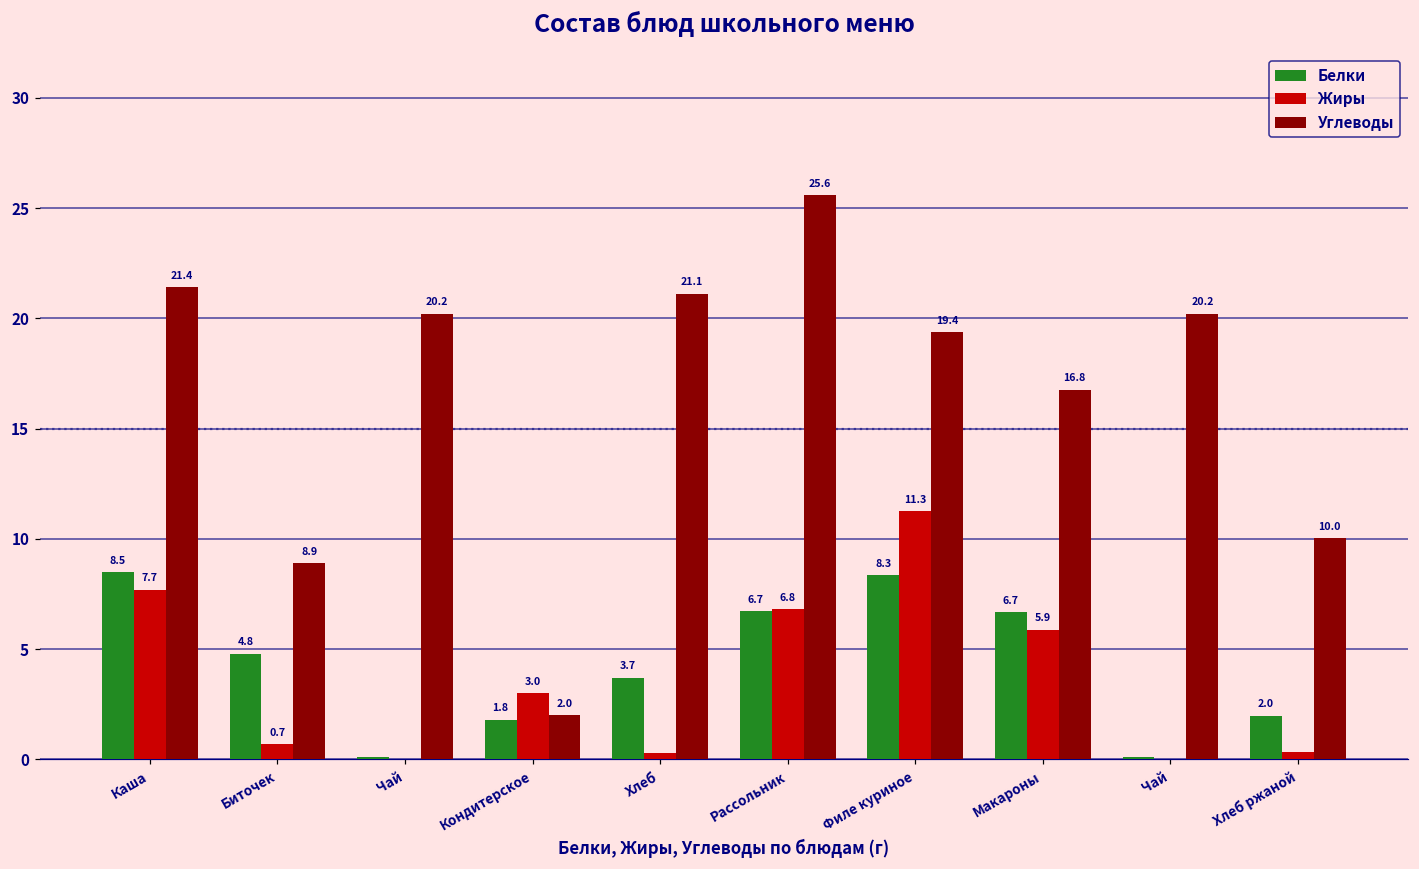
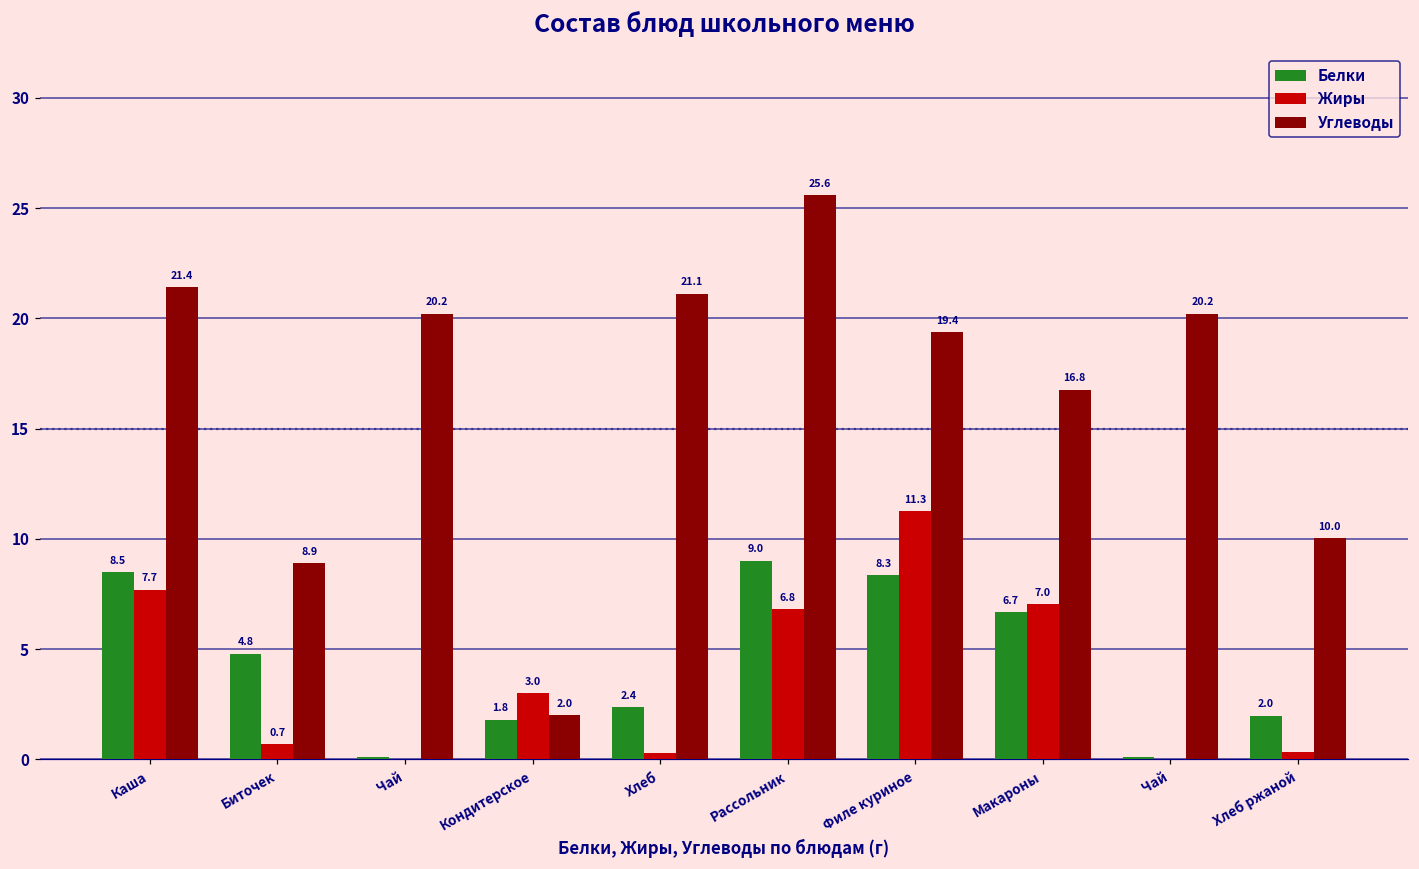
  {
    "Белки": {
      "Каша": 8.5,
      "Биточек": 4.8,
      "Кондитерское": 1.8,
-     "Хлеб": 3.7,
-     "Рассольник": 6.7,
+     "Хлеб": 2.4,
+     "Рассольник": 9.0,
      "Филе куриное": 8.3,
      "Макароны": 6.7,
      "Хлеб ржаной": 2.0
    },
    "Жиры": {
      "Каша": 7.7,
      "Биточек": 0.7,
      "Кондитерское": 3.0,
      "Рассольник": 6.8,
      "Филе куриное": 11.3,
-     "Макароны": 5.9
+     "Макароны": 7.0
    },
    "Углеводы": {
      "Каша": 21.4,
      "Биточек": 8.9,
      "Кондитерское": 2.0,
      "Хлеб": 21.1,
      "Рассольник": 25.6,
      "Филе куриное": 19.4,
      "Макароны": 16.8,
      "Хлеб ржаной": 10.0
    }
  }
